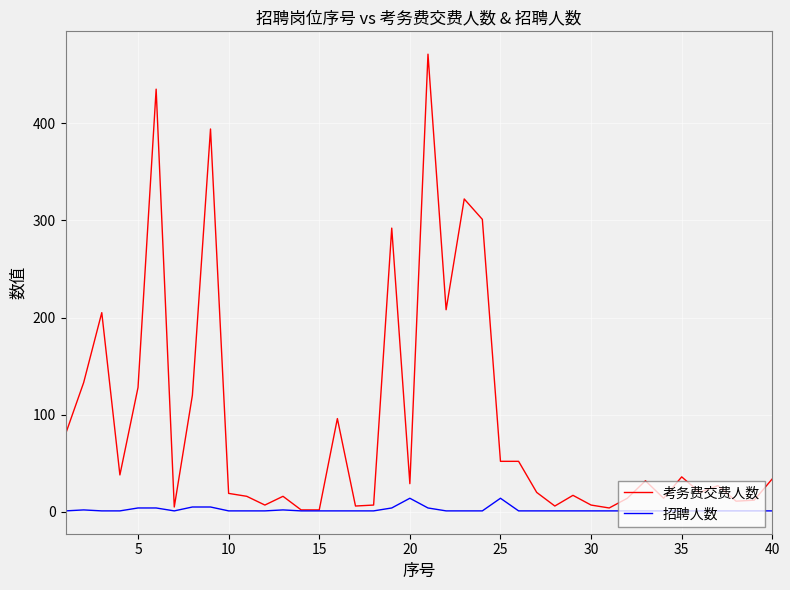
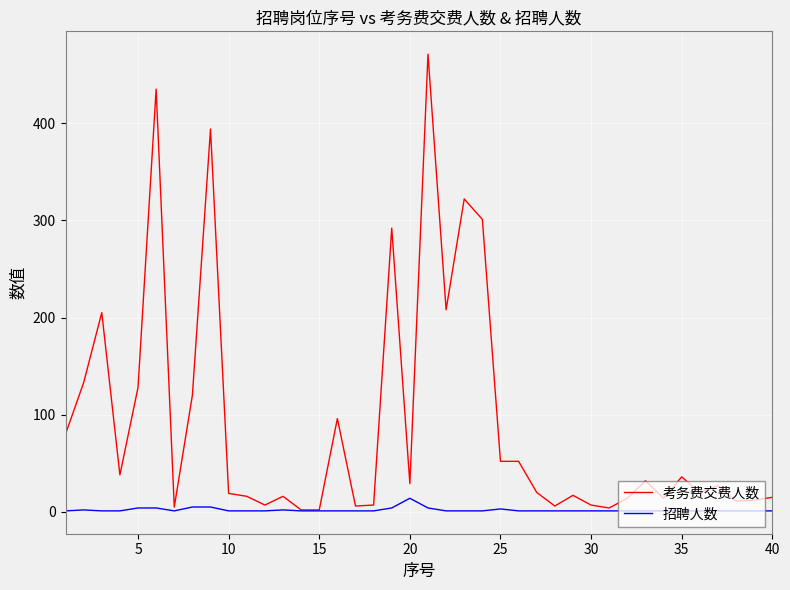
  {
    "考务费交费人数": {
      "5": 130,
      "10": 20,
      "20": 30,
      "25": 50,
      "30": 10,
      "35": 40,
-     "40": 30
+     "40": 20
    },
    "招聘人数": {
      "5": 0,
      "10": 0,
      "20": 10,
-     "25": 10,
+     "25": 0,
      "30": 0,
      "40": 0
    }
  }
